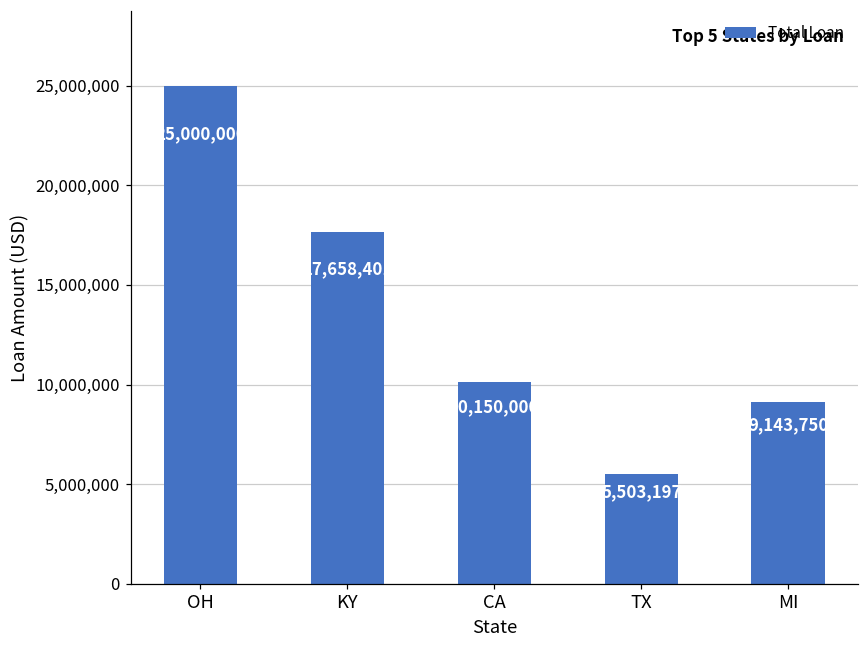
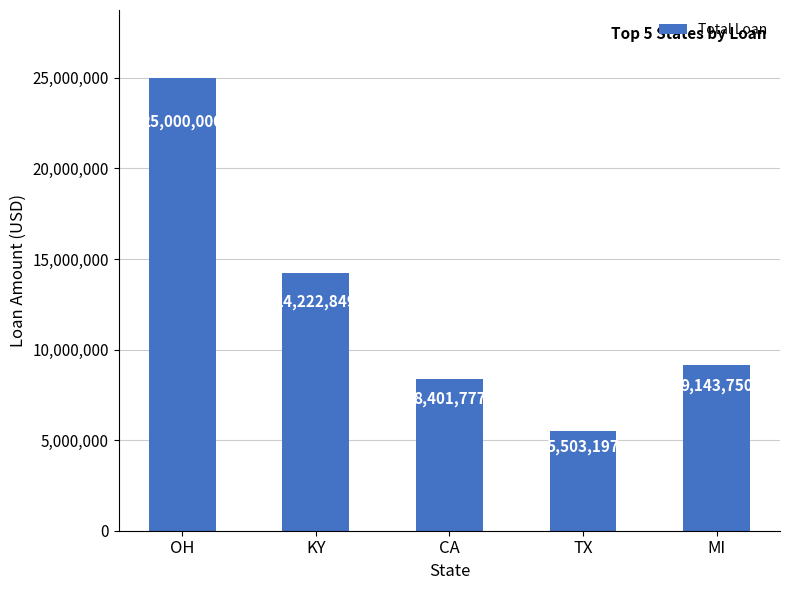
  {
    "OH": "25,000,000",
-   "KY": "17,658,401",
-   "CA": "10,150,000",
+   "KY": "14,222,849",
+   "CA": "8,401,777",
    "TX": "5,503,197",
    "MI": "9,143,750"
  }
